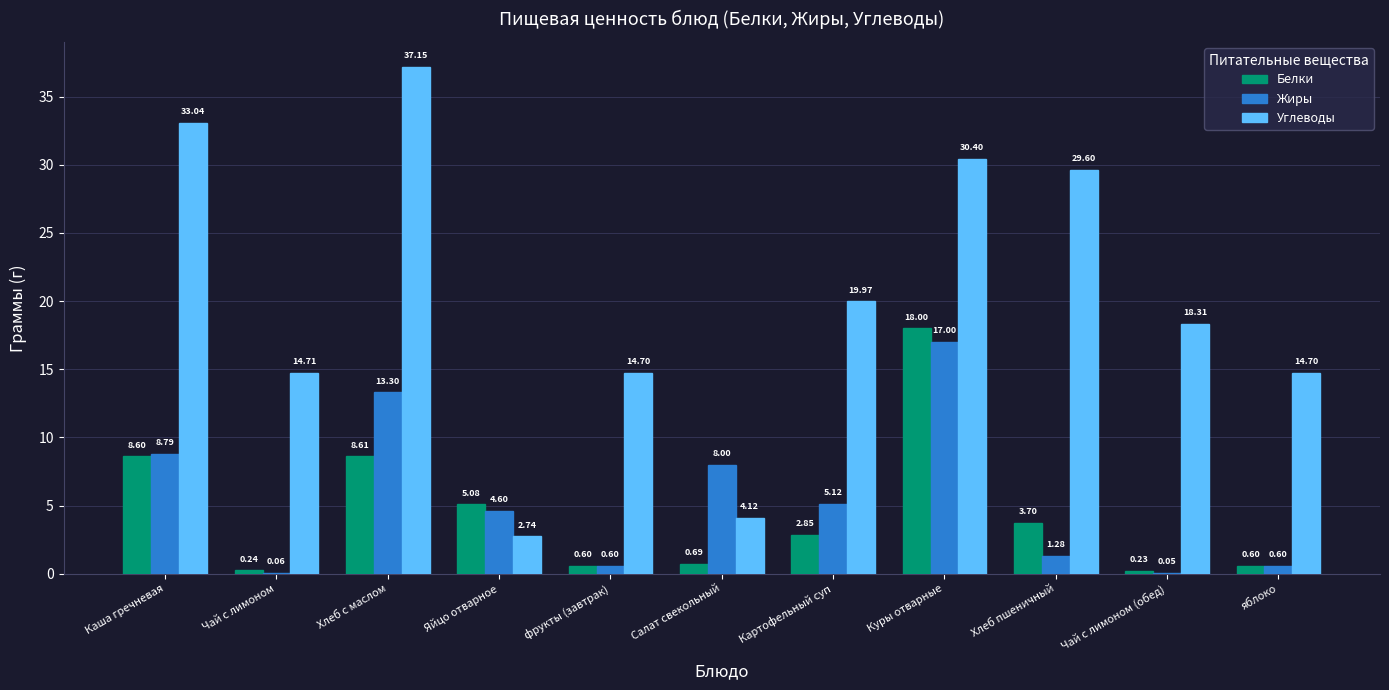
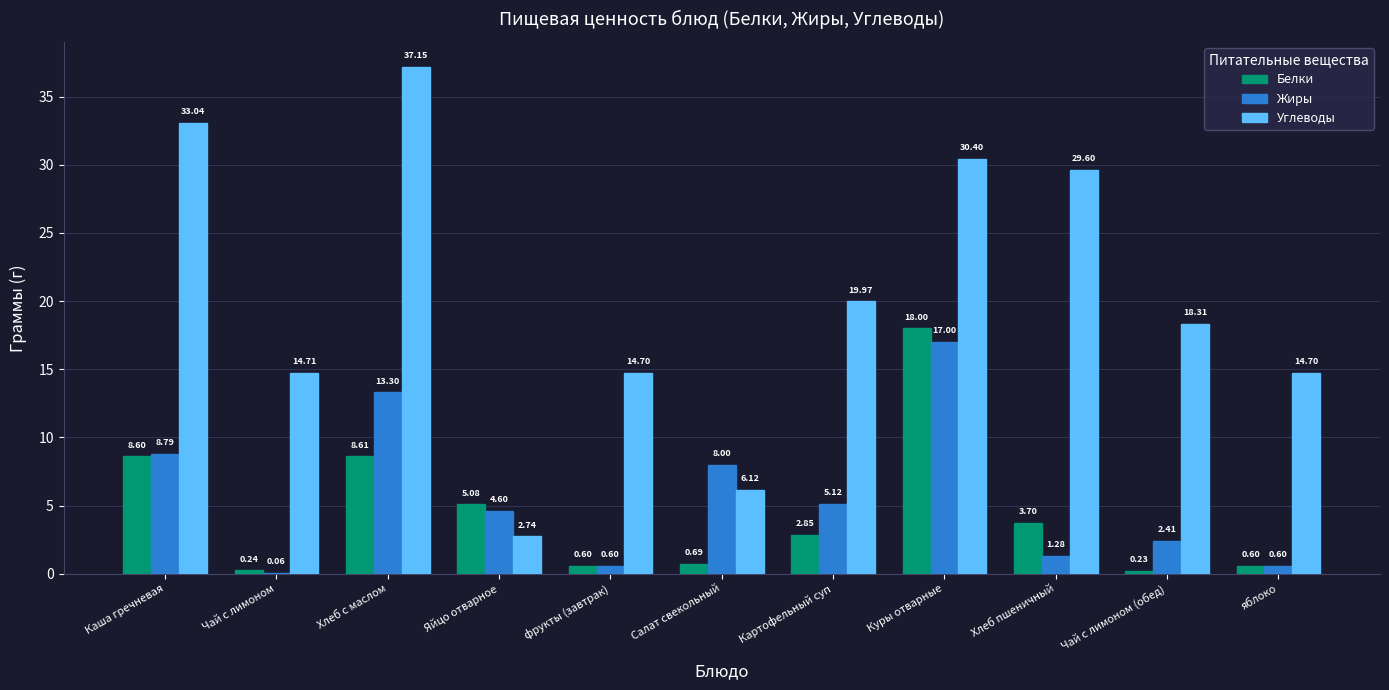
  {
    "Белки": {
      "Каша гречневая": 8.60,
      "Чай с лимоном": 0.24,
      "Хлеб с маслом": 8.61,
      "Яйцо отварное": 5.08,
      "фрукты (завтрак)": 0.60,
      "Салат свекольный": 0.69,
      "Картофельный суп": 2.85,
      "Куры отварные": 18.00,
      "Хлеб пшеничный": 3.70,
      "Чай с лимоном (обед)": 0.23,
      "яблоко": 0.60
    },
    "Жиры": {
      "Каша гречневая": 8.79,
      "Чай с лимоном": 0.06,
      "Хлеб с маслом": 13.30,
      "Яйцо отварное": 4.60,
      "фрукты (завтрак)": 0.60,
      "Салат свекольный": 8.00,
      "Картофельный суп": 5.12,
      "Куры отварные": 17.00,
      "Хлеб пшеничный": 1.28,
-     "Чай с лимоном (обед)": 0.05,
+     "Чай с лимоном (обед)": 2.41,
      "яблоко": 0.60
    },
    "Углеводы": {
      "Каша гречневая": 33.04,
      "Чай с лимоном": 14.71,
      "Хлеб с маслом": 37.15,
      "Яйцо отварное": 2.74,
      "фрукты (завтрак)": 14.70,
-     "Салат свекольный": 4.12,
+     "Салат свекольный": 6.12,
      "Картофельный суп": 19.97,
      "Куры отварные": 30.40,
      "Хлеб пшеничный": 29.60,
      "Чай с лимоном (обед)": 18.31,
      "яблоко": 14.70
    }
  }
